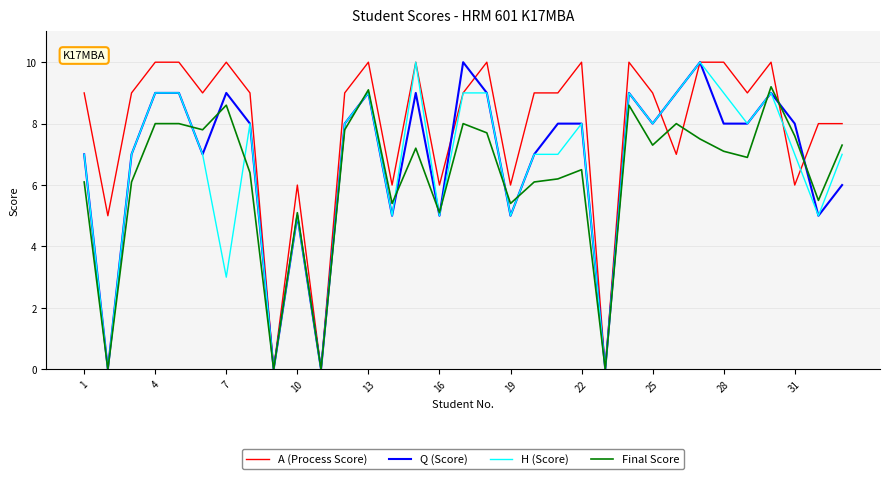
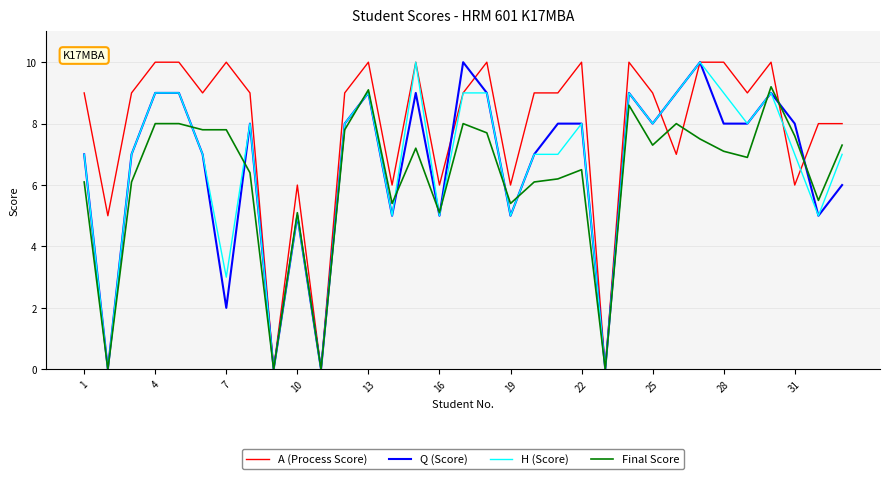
  {
    "A (Process Score)": {
      "1": 9.0,
      "4": 10.0,
      "7": 10.0,
      "10": 6.0,
      "13": 10.0,
      "16": 6.0,
      "19": 6.0,
      "22": 10.0,
      "25": 9.0,
      "28": 10.0,
      "31": 6.0
    },
    "Q (Score)": {
-     "7": 9,
+     "7": 2,
      "28": 8,
      "31": 8
    },
    "H (Score)": {
      "7": 3.0,
      "28": 9.0,
      "31": 7.0
    },
    "Final Score": {
      "1": 6.1,
      "4": 8.0,
-     "7": 8.6,
+     "7": 7.8,
      "10": 5.1,
      "13": 9.1,
      "16": 5.1,
      "19": 5.4,
      "22": 6.5,
      "25": 7.3,
      "28": 7.1,
      "31": 7.6
    }
  }
